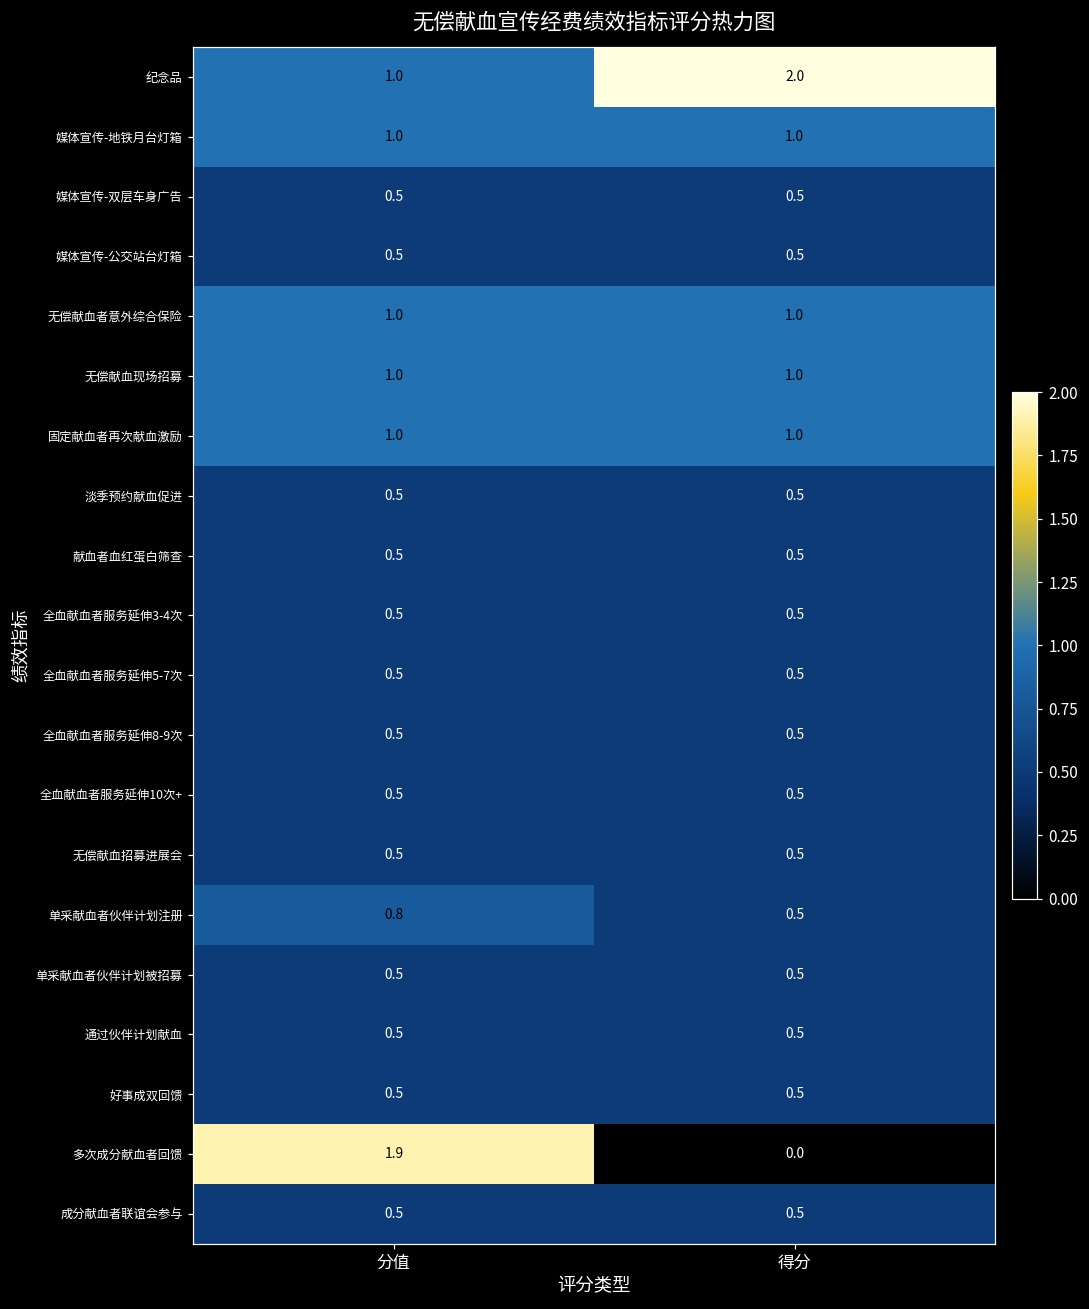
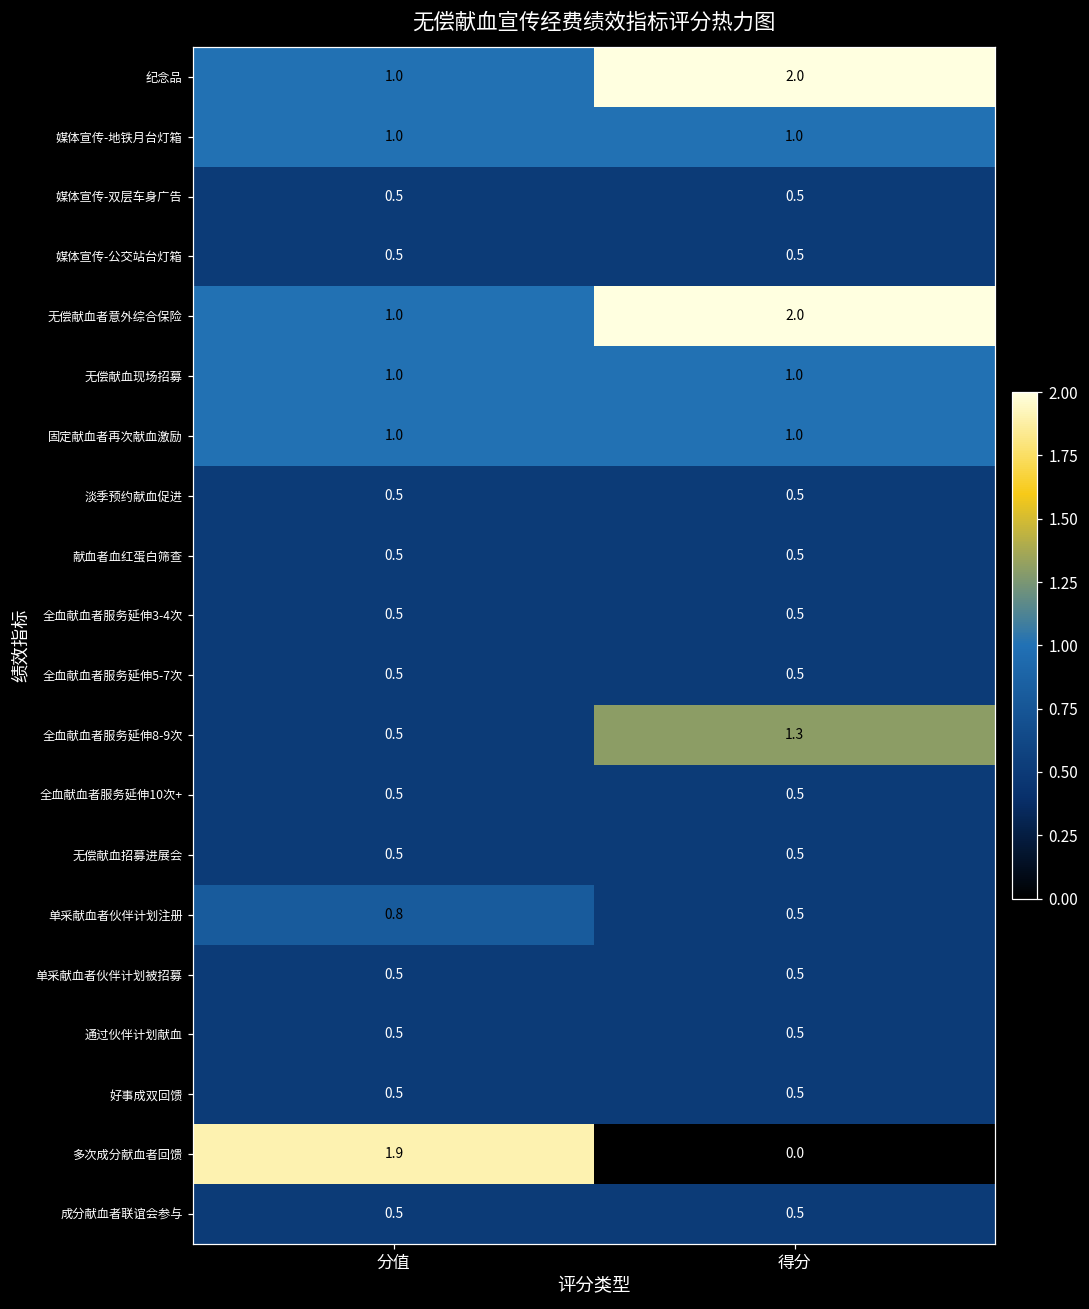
  {
    "纪念品": {
      "分值": 1.0,
      "得分": 2.0
    },
    "媒体宣传-地铁月台灯箱": {
      "分值": 1.0,
      "得分": 1.0
    },
    "媒体宣传-双层车身广告": {
      "分值": 0.5,
      "得分": 0.5
    },
    "媒体宣传-公交站台灯箱": {
      "分值": 0.5,
      "得分": 0.5
    },
    "无偿献血者意外综合保险": {
      "分值": 1.0,
-     "得分": 1.0
+     "得分": 2.0
    },
    "无偿献血现场招募": {
      "分值": 1.0,
      "得分": 1.0
    },
    "固定献血者再次献血激励": {
      "分值": 1.0,
      "得分": 1.0
    },
    "淡季预约献血促进": {
      "分值": 0.5,
      "得分": 0.5
    },
    "献血者血红蛋白筛查": {
      "分值": 0.5,
      "得分": 0.5
    },
    "全血献血者服务延伸3-4次": {
      "分值": 0.5,
      "得分": 0.5
    },
    "全血献血者服务延伸5-7次": {
      "分值": 0.5,
      "得分": 0.5
    },
    "全血献血者服务延伸8-9次": {
      "分值": 0.5,
-     "得分": 0.5
+     "得分": 1.3
    },
    "全血献血者服务延伸10次+": {
      "分值": 0.5,
      "得分": 0.5
    },
    "无偿献血招募进展会": {
      "分值": 0.5,
      "得分": 0.5
    },
    "单采献血者伙伴计划注册": {
      "分值": 0.8,
      "得分": 0.5
    },
    "单采献血者伙伴计划被招募": {
      "分值": 0.5,
      "得分": 0.5
    },
    "通过伙伴计划献血": {
      "分值": 0.5,
      "得分": 0.5
    },
    "好事成双回馈": {
      "分值": 0.5,
      "得分": 0.5
    },
    "多次成分献血者回馈": {
      "分值": 1.9,
      "得分": 0.0
    },
    "成分献血者联谊会参与": {
      "分值": 0.5,
      "得分": 0.5
    }
  }
